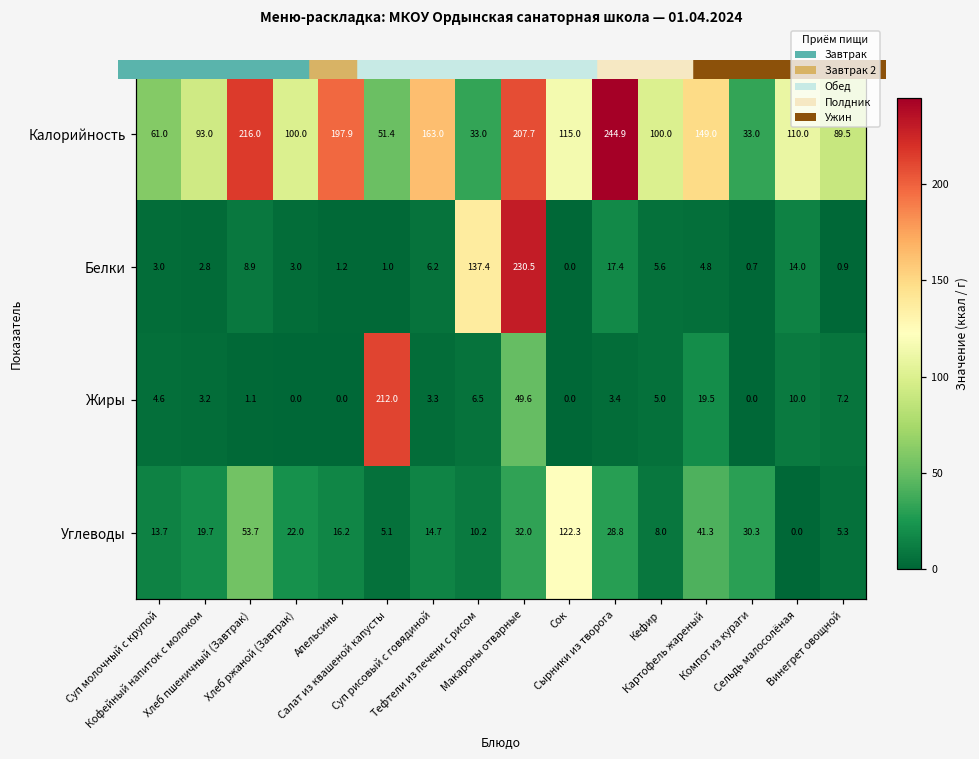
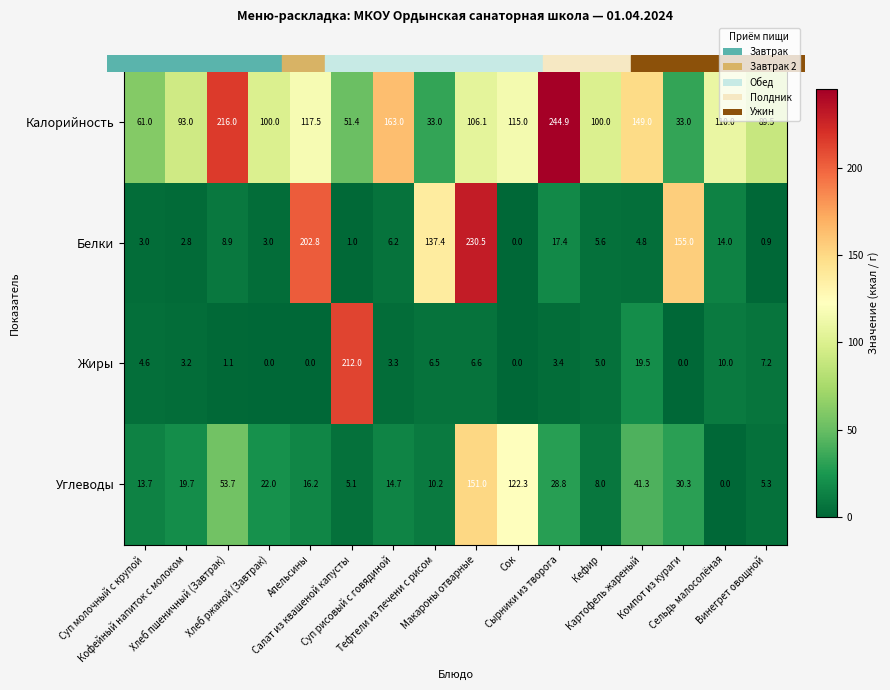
  {
    "Калорийность": {
      "Суп молочный с крупой": 61.0,
      "Кофейный напиток с молоком": 93.0,
      "Хлеб пшеничный (Завтрак)": 216.0,
      "Хлеб ржаной (Завтрак)": 100.0,
-     "Апельсины": 197.9,
+     "Апельсины": 117.5,
      "Салат из квашеной капусты": 51.4,
      "Суп рисовый с говядиной": 163.0,
      "Тефтели из печени с рисом": 33.0,
-     "Макароны отварные": 207.7,
+     "Макароны отварные": 106.1,
      "Сок": 115.0,
      "Сырники из творога": 244.9,
      "Кефир": 100.0,
      "Картофель жареный": 149.0,
      "Компот из кураги": 33.0
    },
    "Белки": {
      "Суп молочный с крупой": 3.0,
      "Кофейный напиток с молоком": 2.8,
      "Хлеб пшеничный (Завтрак)": 8.9,
      "Хлеб ржаной (Завтрак)": 3.0,
-     "Апельсины": 1.2,
+     "Апельсины": 202.8,
      "Салат из квашеной капусты": 1.0,
      "Суп рисовый с говядиной": 6.2,
      "Тефтели из печени с рисом": 137.4,
      "Макароны отварные": 230.5,
      "Сок": 0.0,
      "Сырники из творога": 17.4,
      "Кефир": 5.6,
      "Картофель жареный": 4.8,
-     "Компот из кураги": 0.7,
+     "Компот из кураги": 155.0,
      "Сельдь малосолёная": 14.0,
      "Винегрет овощной": 0.9
    },
    "Жиры": {
      "Суп молочный с крупой": 4.6,
      "Кофейный напиток с молоком": 3.2,
      "Хлеб пшеничный (Завтрак)": 1.1,
      "Хлеб ржаной (Завтрак)": 0.0,
      "Апельсины": 0.0,
      "Салат из квашеной капусты": 212.0,
      "Суп рисовый с говядиной": 3.3,
      "Тефтели из печени с рисом": 6.5,
-     "Макароны отварные": 49.6,
+     "Макароны отварные": 6.6,
      "Сок": 0.0,
      "Сырники из творога": 3.4,
      "Кефир": 5.0,
      "Картофель жареный": 19.5,
      "Компот из кураги": 0.0,
      "Сельдь малосолёная": 10.0,
      "Винегрет овощной": 7.2
    },
    "Углеводы": {
      "Суп молочный с крупой": 13.7,
      "Кофейный напиток с молоком": 19.7,
      "Хлеб пшеничный (Завтрак)": 53.7,
      "Хлеб ржаной (Завтрак)": 22.0,
      "Апельсины": 16.2,
      "Салат из квашеной капусты": 5.1,
      "Суп рисовый с говядиной": 14.7,
      "Тефтели из печени с рисом": 10.2,
-     "Макароны отварные": 32.0,
+     "Макароны отварные": 151.0,
      "Сок": 122.3,
      "Сырники из творога": 28.8,
      "Кефир": 8.0,
      "Картофель жареный": 41.3,
      "Компот из кураги": 30.3,
      "Сельдь малосолёная": 0.0,
      "Винегрет овощной": 5.3
    }
  }
